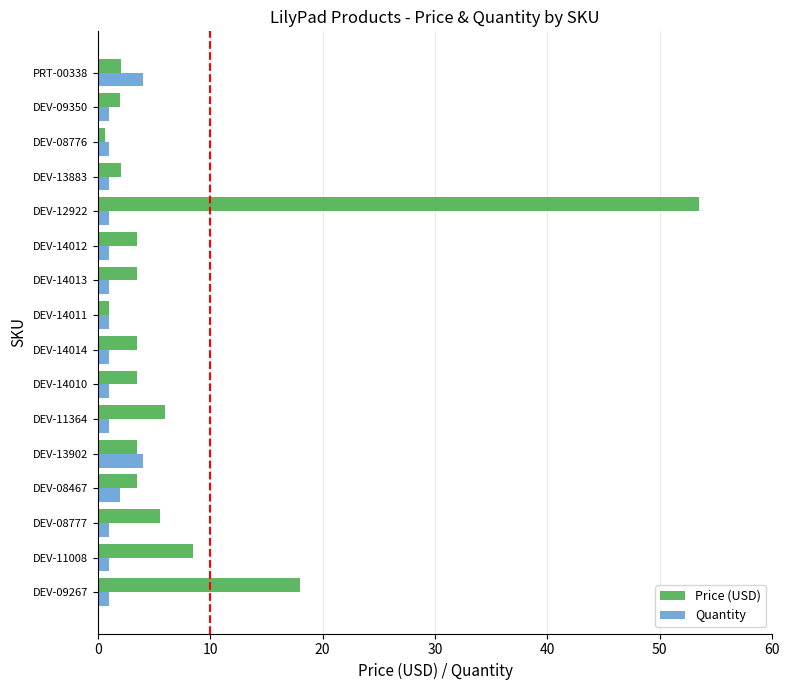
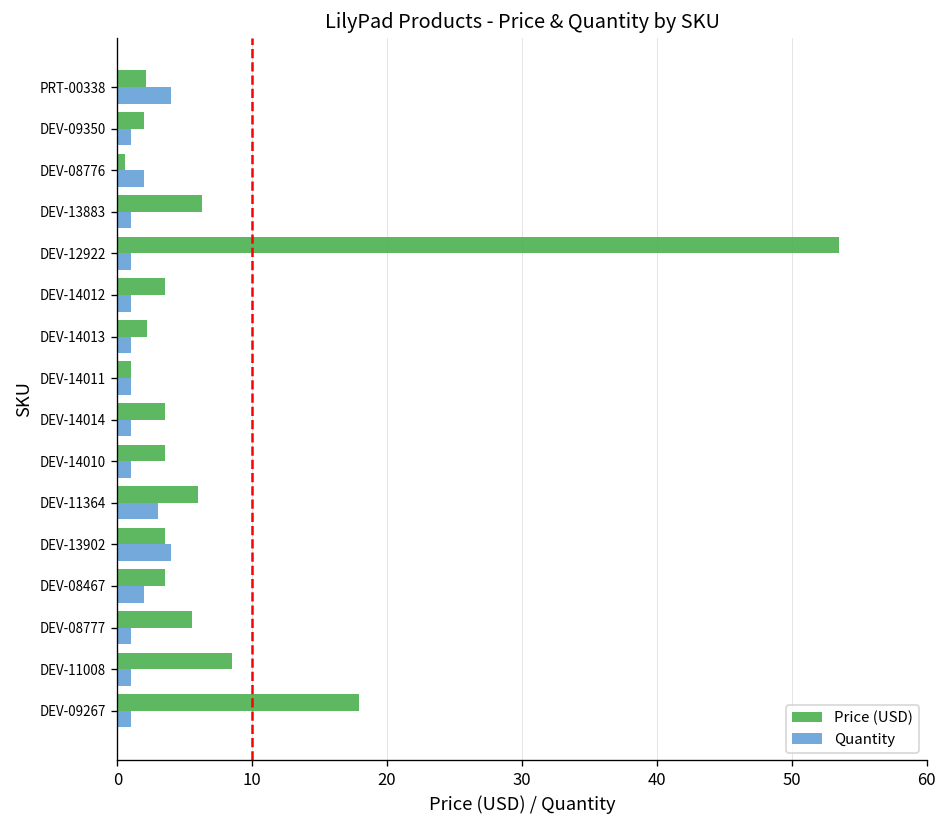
  {
    "Price (USD)": {
      "PRT-00338": 2.1,
      "DEV-09350": 2.0,
      "DEV-08776": 0.6,
-     "DEV-13883": 2.1,
+     "DEV-13883": 6.3,
      "DEV-12922": 53.5,
      "DEV-14012": 3.5,
-     "DEV-14013": 3.5,
+     "DEV-14013": 2.2,
      "DEV-14011": 1.0,
      "DEV-14014": 3.5,
      "DEV-14010": 3.5,
      "DEV-11364": 6.0,
      "DEV-13902": 3.5,
      "DEV-08467": 3.5,
      "DEV-08777": 5.5,
      "DEV-11008": 8.5,
      "DEV-09267": 18.0
    },
    "Quantity": {
      "PRT-00338": 4,
      "DEV-09350": 1,
-     "DEV-08776": 1,
+     "DEV-08776": 2,
      "DEV-13883": 1,
      "DEV-12922": 1,
      "DEV-14012": 1,
      "DEV-14013": 1,
      "DEV-14011": 1,
      "DEV-14014": 1,
      "DEV-14010": 1,
-     "DEV-11364": 1,
+     "DEV-11364": 3,
      "DEV-13902": 4,
      "DEV-08467": 2,
      "DEV-08777": 1,
      "DEV-11008": 1,
      "DEV-09267": 1
    }
  }
